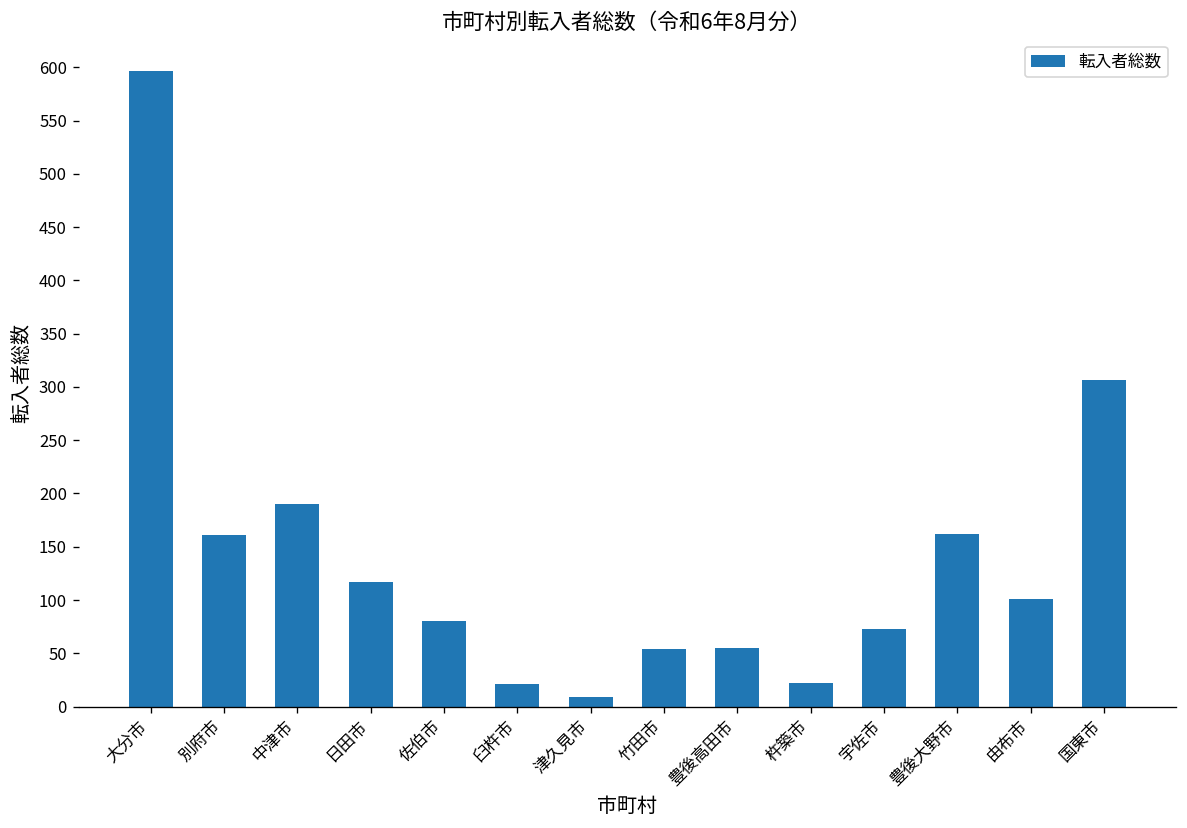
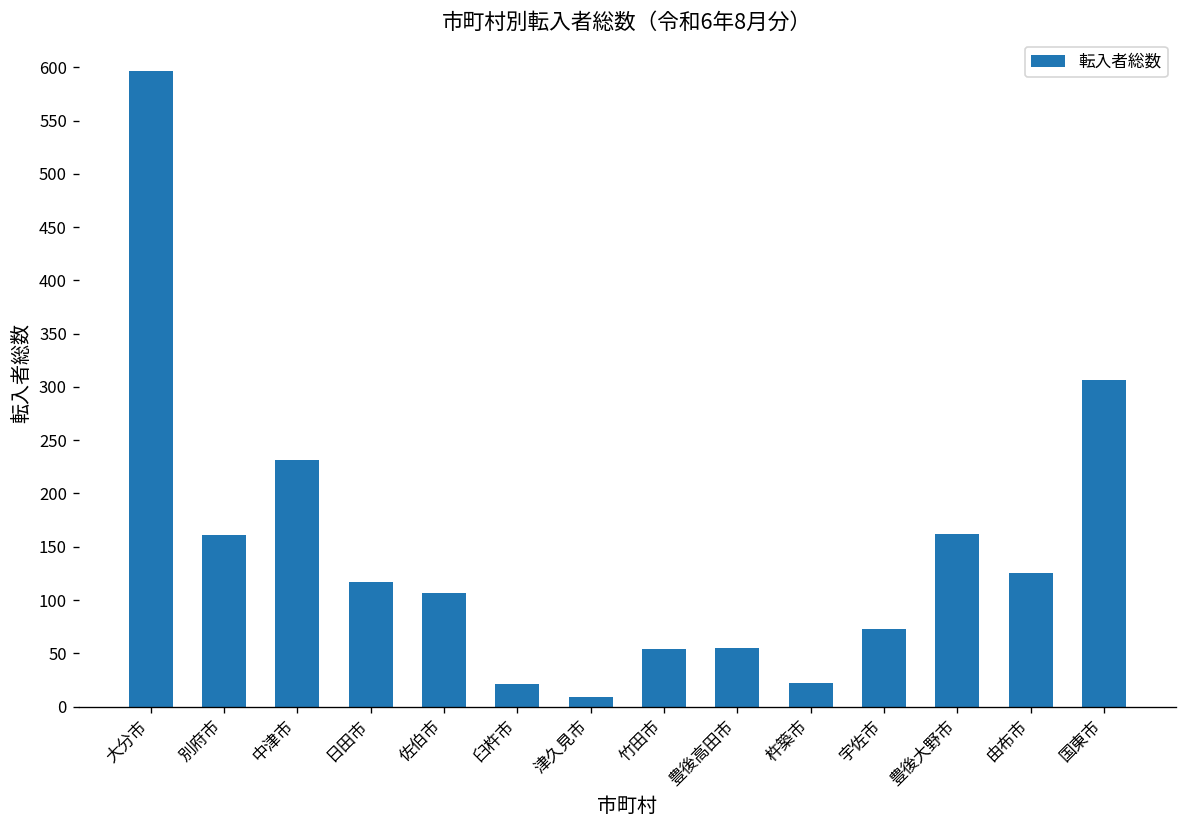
  {
    "大分市": 600,
    "別府市": 160,
-   "中津市": 190,
+   "中津市": 230,
    "日田市": 120,
-   "佐伯市": 80,
+   "佐伯市": 110,
    "臼杵市": 20,
    "津久見市": 10,
    "竹田市": 50,
    "豊後高田市": 60,
    "杵築市": 20,
    "宇佐市": 70,
    "豊後大野市": 160,
-   "由布市": 100,
+   "由布市": 130,
    "国東市": 310
  }
